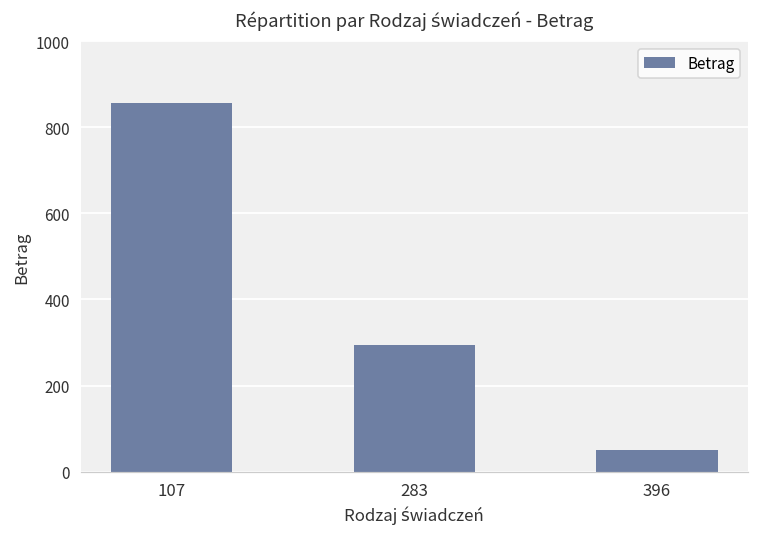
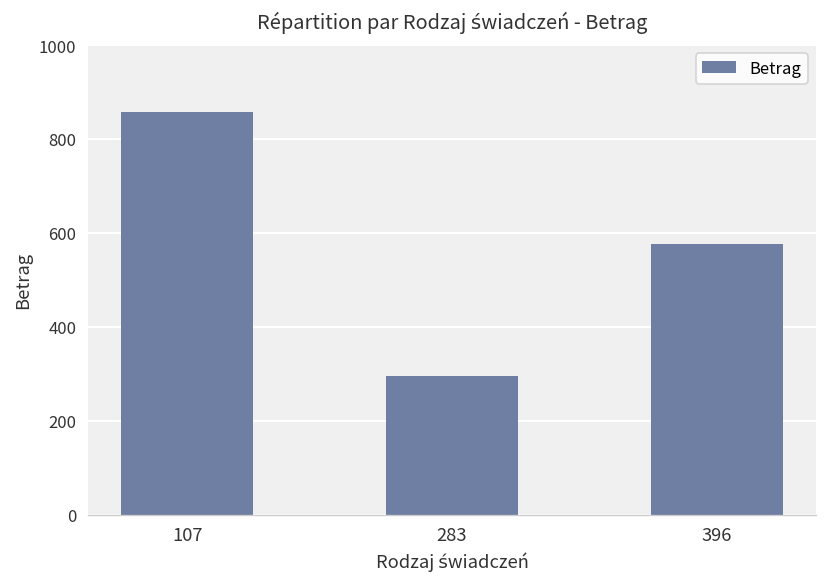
  {
    "107": 860,
    "283": 290,
-   "396": 50
+   "396": 580
  }
